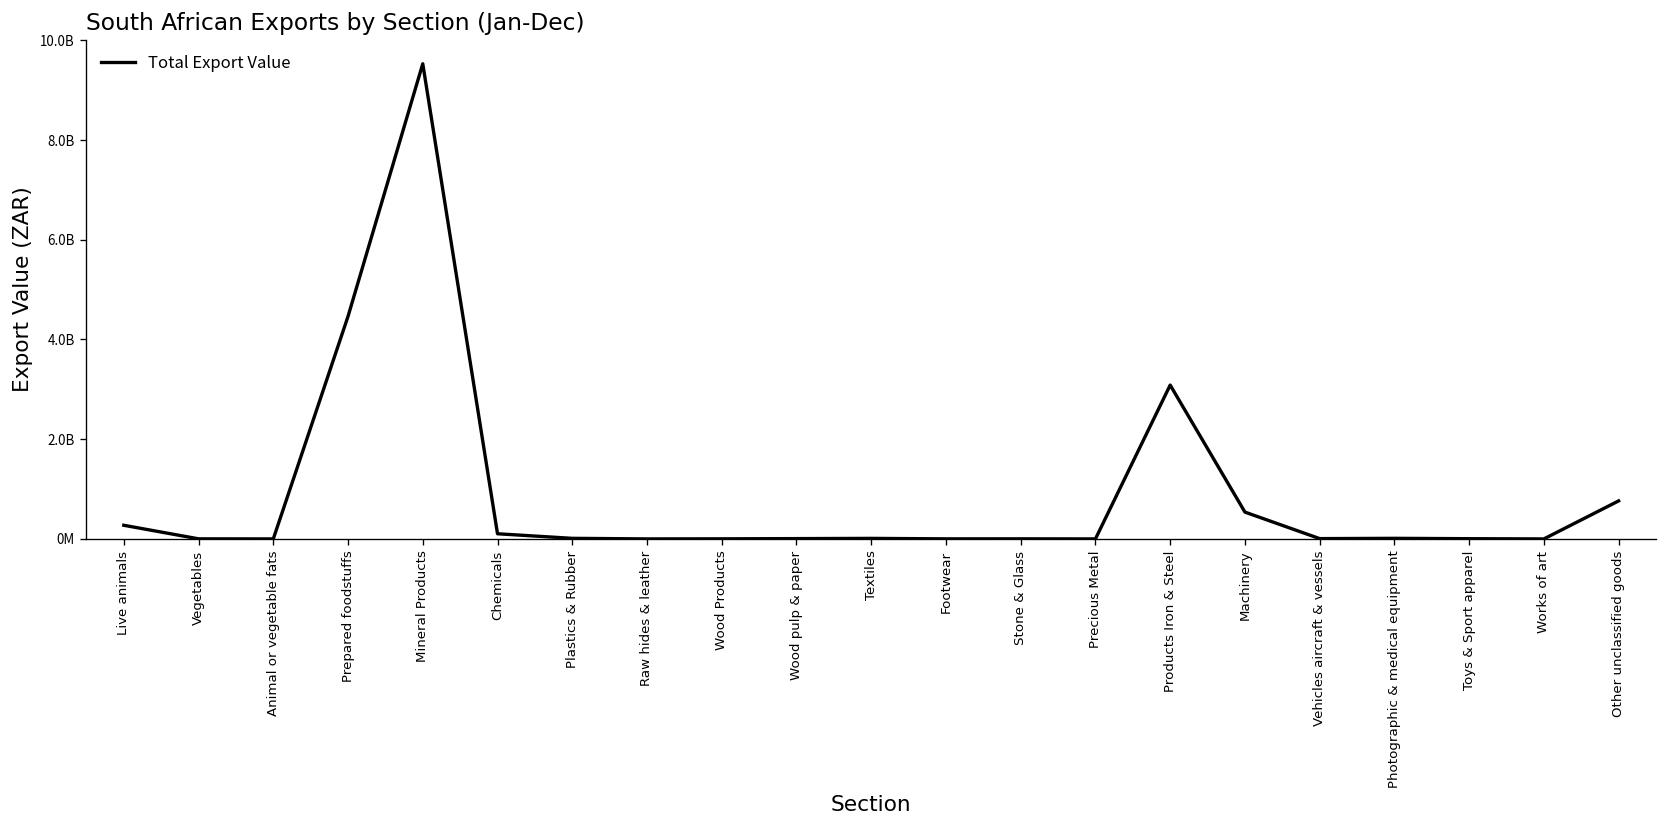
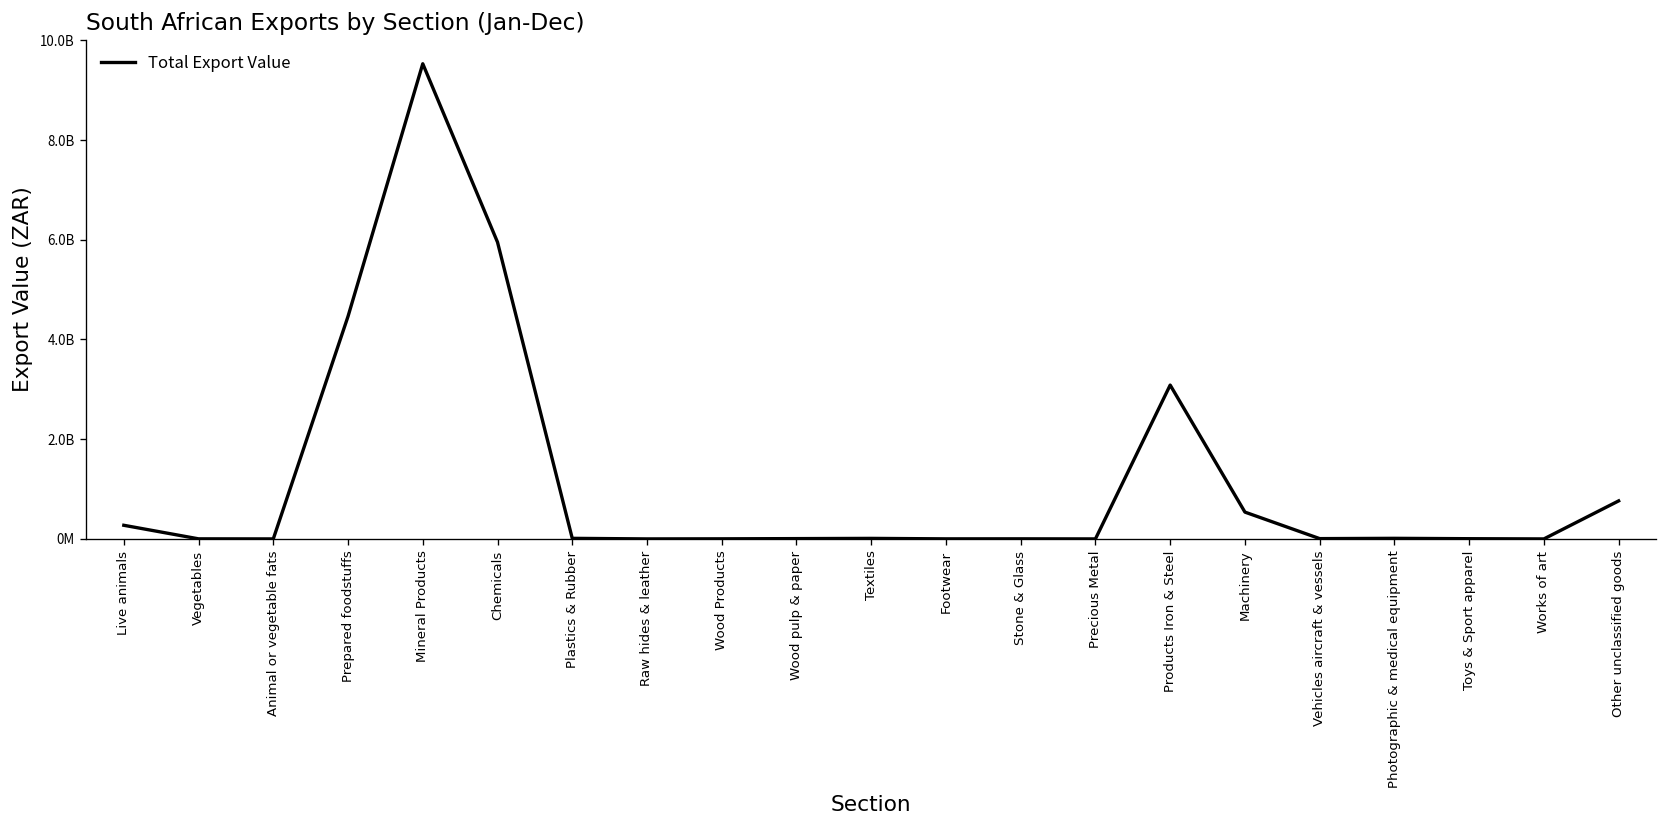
  {
    "Live animals": 300000000,
    "Vegetables": 0,
    "Animal or vegetable fats": 0,
    "Prepared foodstuffs": 4500000000,
    "Mineral Products": 9500000000,
-   "Chemicals": 100000000,
+   "Chemicals": 6000000000,
    "Plastics & Rubber": 0,
    "Raw hides & leather": 0,
    "Wood Products": 0,
    "Wood pulp & paper": 0,
    "Textiles": 0,
    "Footwear": 0,
    "Stone & Glass": 0,
    "Precious Metal": 0,
    "Products Iron & Steel": 3100000000,
    "Machinery": 500000000,
    "Vehicles aircraft & vessels": 0,
    "Photographic & medical equipment": 0,
    "Toys & Sport apparel": 0,
    "Works of art": 0,
    "Other unclassified goods": 800000000
  }
